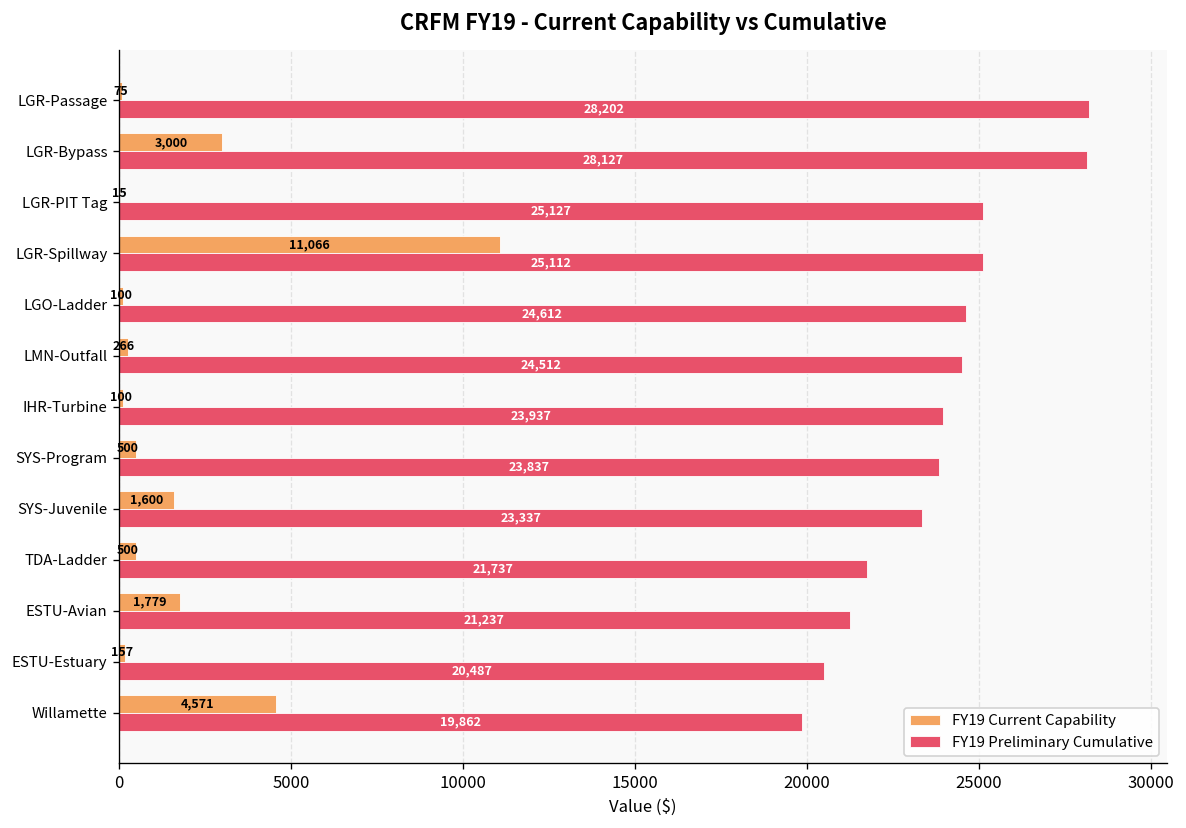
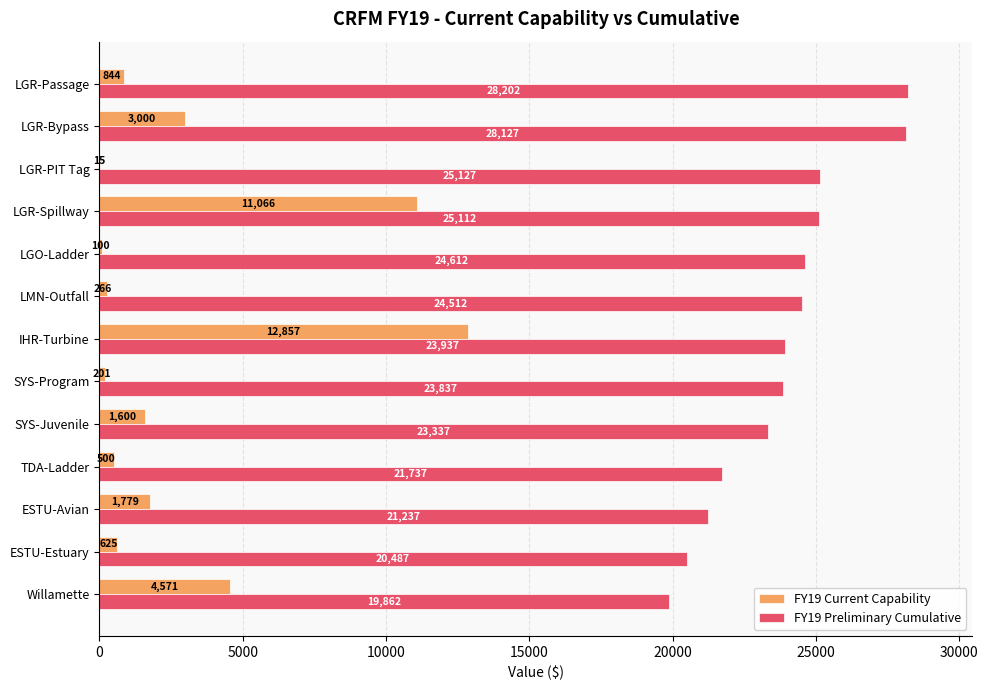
  {
    "FY19 Current Capability": {
-     "LGR-Passage": "75",
+     "LGR-Passage": "844",
      "LGR-Bypass": "3,000",
      "LGR-PIT Tag": "15",
      "LGR-Spillway": "11,066",
      "LGO-Ladder": "100",
      "LMN-Outfall": "266",
-     "IHR-Turbine": "100",
-     "SYS-Program": "500",
+     "IHR-Turbine": "12,857",
+     "SYS-Program": "201",
      "SYS-Juvenile": "1,600",
      "TDA-Ladder": "500",
      "ESTU-Avian": "1,779",
-     "ESTU-Estuary": "157",
+     "ESTU-Estuary": "625",
      "Willamette": "4,571"
    },
    "FY19 Preliminary Cumulative": {
      "LGR-Passage": "28,202",
      "LGR-Bypass": "28,127",
      "LGR-PIT Tag": "25,127",
      "LGR-Spillway": "25,112",
      "LGO-Ladder": "24,612",
      "LMN-Outfall": "24,512",
      "IHR-Turbine": "23,937",
      "SYS-Program": "23,837",
      "SYS-Juvenile": "23,337",
      "TDA-Ladder": "21,737",
      "ESTU-Avian": "21,237",
      "ESTU-Estuary": "20,487",
      "Willamette": "19,862"
    }
  }
